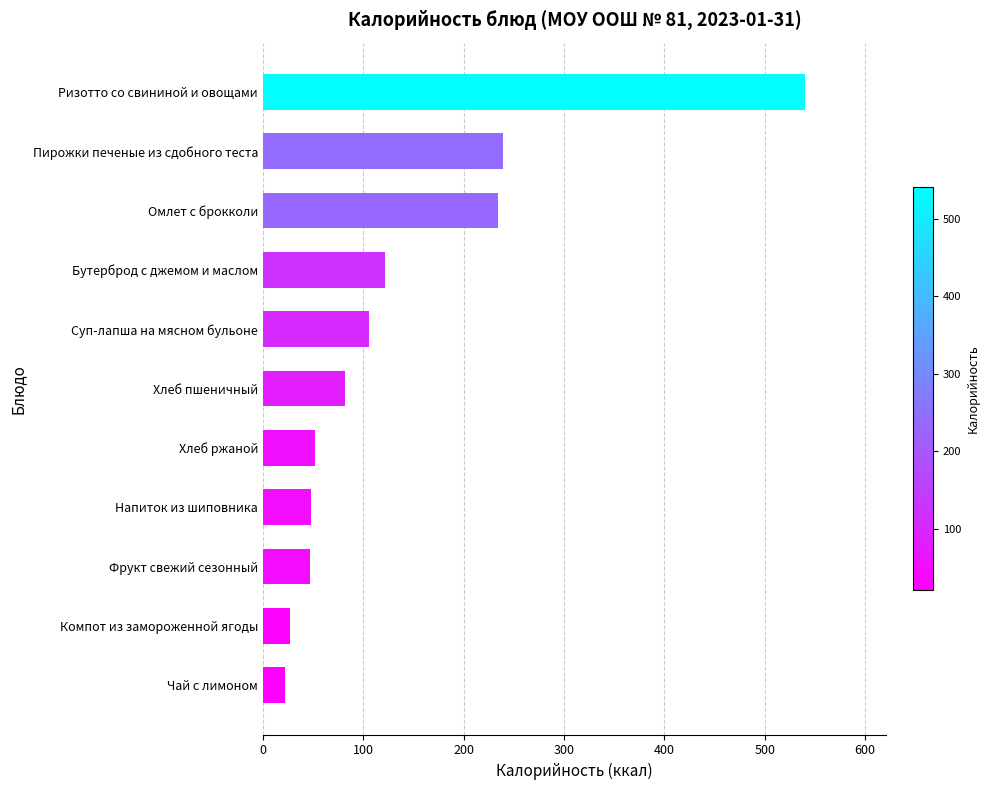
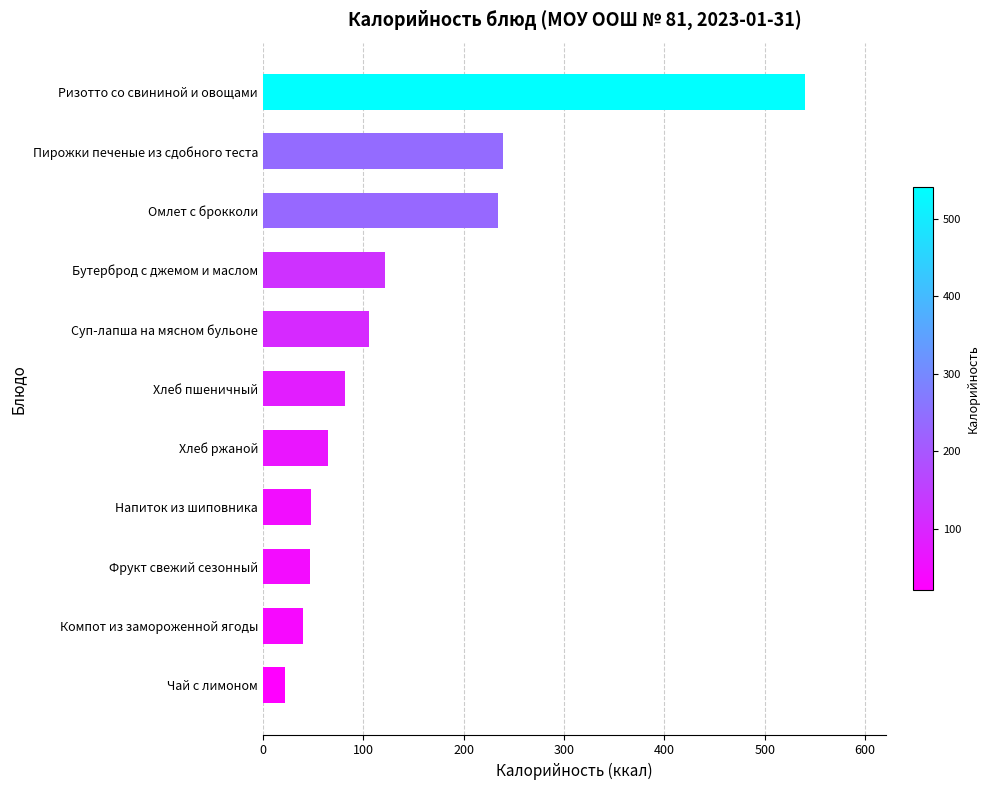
  {
    "Ризотто со свининой и овощами": 540,
    "Пирожки печеные из сдобного теста": 240,
    "Омлет с брокколи": 234,
    "Бутерброд с джемом и маслом": 122,
    "Суп-лапша на мясном бульоне": 106,
    "Хлеб пшеничный": 82,
-   "Хлеб ржаной": 52,
+   "Хлеб ржаной": 65,
    "Напиток из шиповника": 48,
    "Фрукт свежий сезонный": 47,
-   "Компот из замороженной ягоды": 27,
+   "Компот из замороженной ягоды": 40,
    "Чай с лимоном": 22
  }
